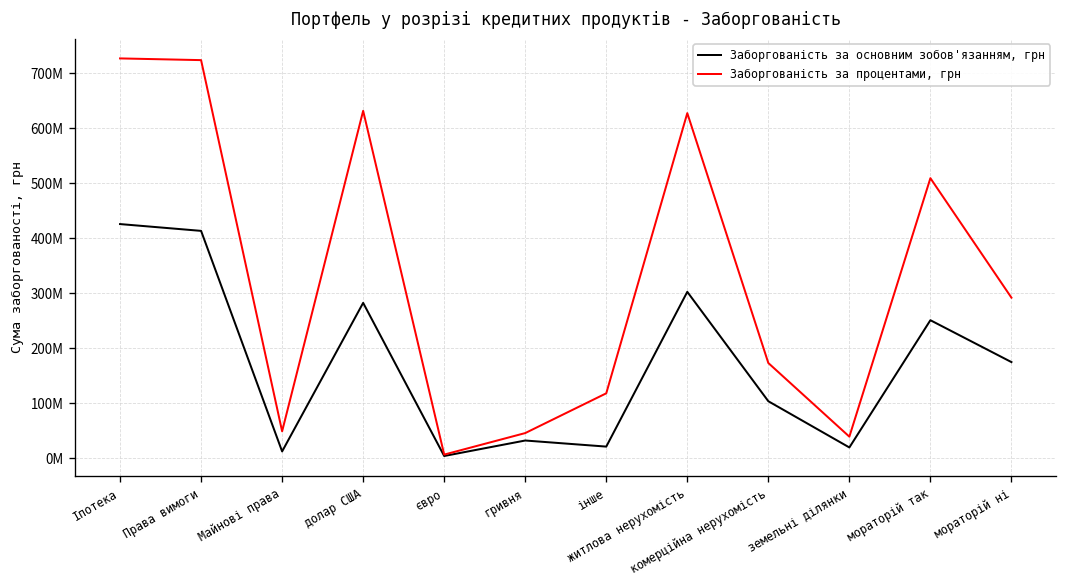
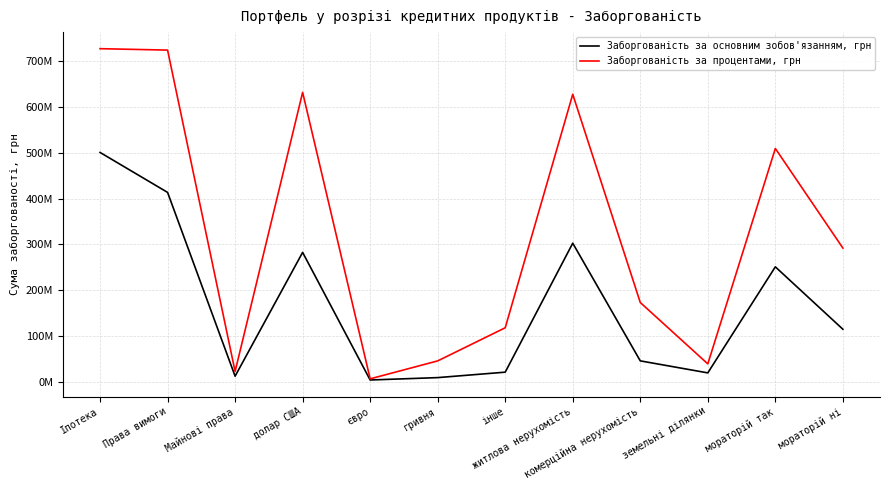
  {
    "Заборгованість за основним зобов'язанням, грн": {
-     "Іпотека": 430000000,
+     "Іпотека": 500000000,
      "Права вимоги": 410000000,
      "Майнові права": 10000000,
      "долар США": 280000000,
-     "гривня": 30000000,
+     "гривня": 10000000,
      "інше": 20000000,
      "житлова нерухомість": 300000000,
-     "комерційна нерухомість": 100000000,
+     "комерційна нерухомість": 50000000,
      "земельні ділянки": 20000000,
      "мораторій так": 250000000,
-     "мораторій ні": 170000000
+     "мораторій ні": 110000000
    },
    "Заборгованість за процентами, грн": {
      "Іпотека": 730000000,
      "Права вимоги": 720000000,
-     "Майнові права": 50000000,
+     "Майнові права": 20000000,
      "долар США": 630000000,
      "гривня": 50000000,
      "інше": 120000000,
      "житлова нерухомість": 630000000,
      "комерційна нерухомість": 170000000,
      "земельні ділянки": 40000000,
      "мораторій так": 510000000,
      "мораторій ні": 290000000
    }
  }
